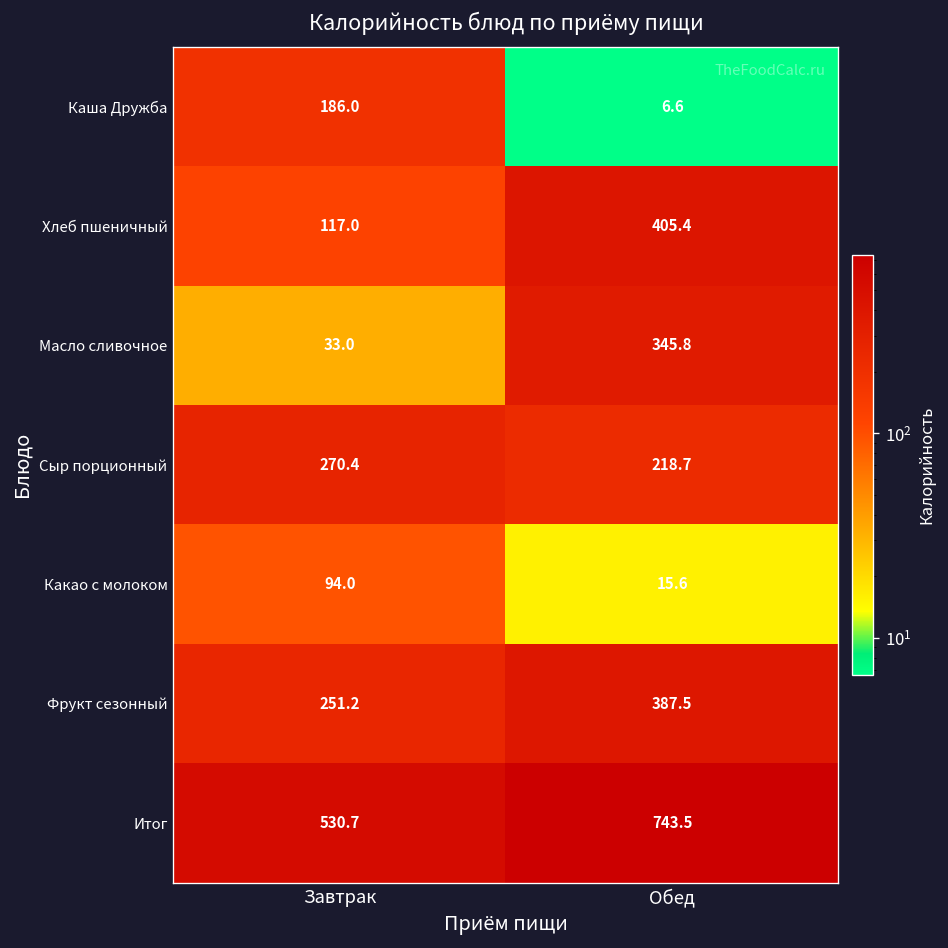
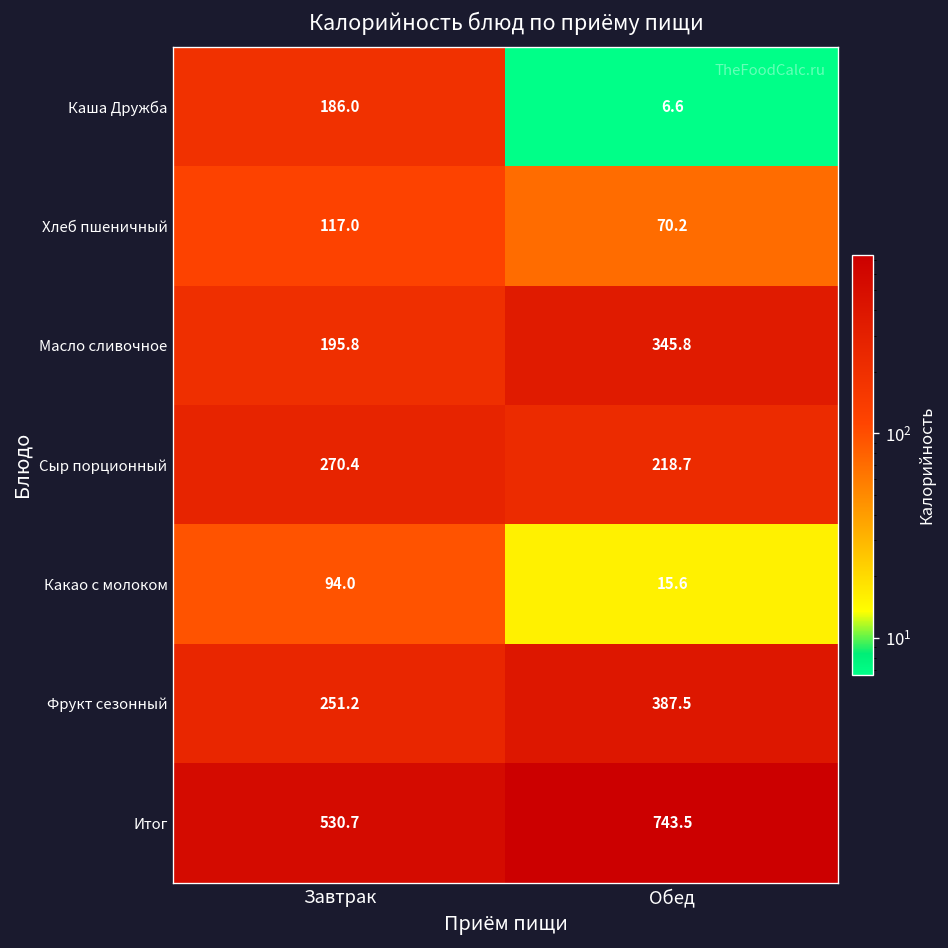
  {
    "Каша Дружба": {
      "Завтрак": 186.0
    },
    "Хлеб пшеничный": {
      "Завтрак": 117.0,
-     "Обед": 405.4
+     "Обед": 70.2
    },
    "Масло сливочное": {
-     "Завтрак": 33.0,
+     "Завтрак": 195.8,
      "Обед": 345.8
    },
    "Сыр порционный": {
      "Завтрак": 270.4,
      "Обед": 218.7
    },
    "Какао с молоком": {
      "Завтрак": 94.0,
      "Обед": 15.6
    },
    "Фрукт сезонный": {
      "Завтрак": 251.2,
      "Обед": 387.5
    },
    "Итог": {
      "Завтрак": 530.7,
      "Обед": 743.5
    }
  }
